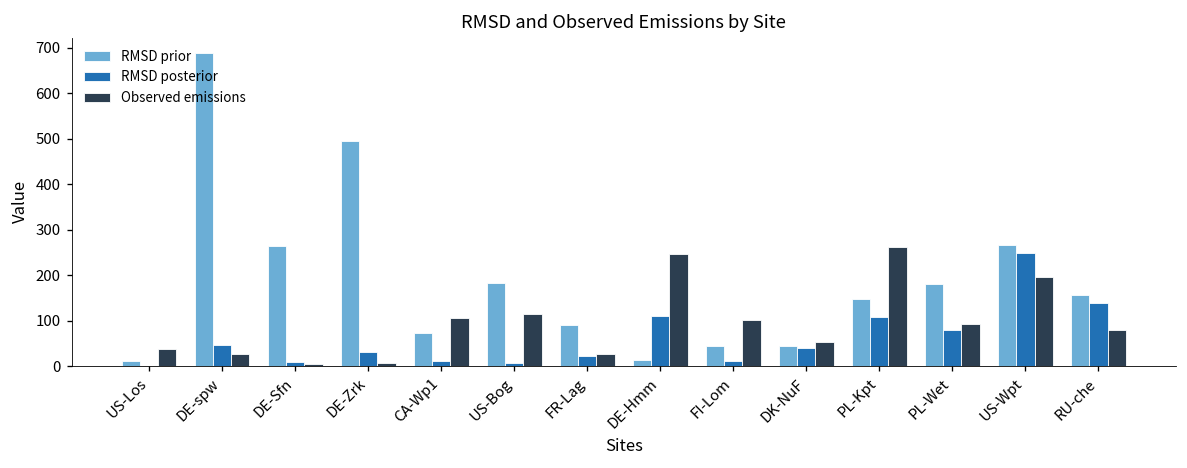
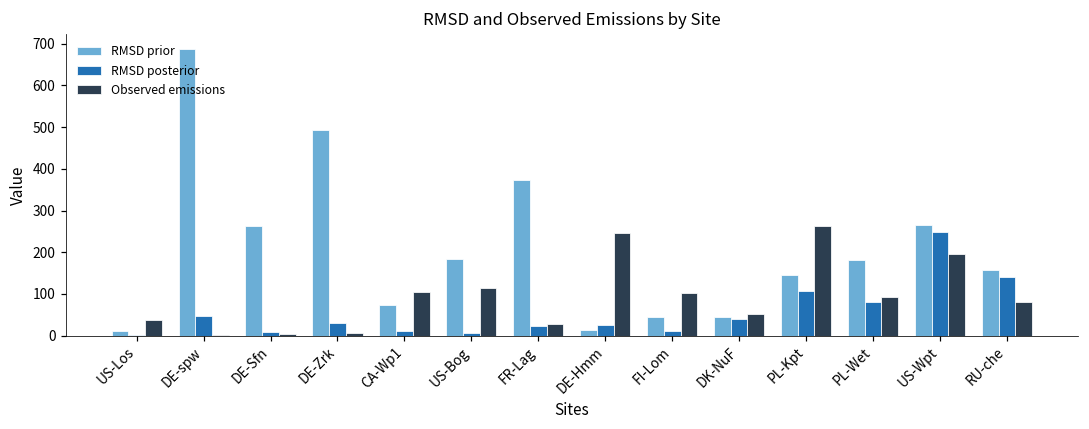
  {
    "RMSD prior": {
      "US-Los": 10,
      "DE-spw": 690,
      "DE-Sfn": 260,
      "DE-Zrk": 490,
      "CA-Wp1": 70,
      "US-Bog": 180,
-     "FR-Lag": 90,
+     "FR-Lag": 370,
      "DE-Hmm": 10,
      "FI-Lom": 40,
      "DK-NuF": 40,
      "PL-Kpt": 150,
      "PL-Wet": 180,
      "US-Wpt": 270,
      "RU-che": 160
    },
    "RMSD posterior": {
      "DE-spw": 50,
      "DE-Sfn": 10,
      "DE-Zrk": 30,
      "CA-Wp1": 10,
      "US-Bog": 10,
      "FR-Lag": 20,
-     "DE-Hmm": 110,
+     "DE-Hmm": 30,
      "FI-Lom": 10,
      "DK-NuF": 40,
      "PL-Kpt": 110,
      "PL-Wet": 80,
      "US-Wpt": 250,
      "RU-che": 140
    },
    "Observed emissions": {
      "US-Los": 40,
-     "DE-spw": 30,
+     "DE-spw": 0,
      "CA-Wp1": 110,
      "US-Bog": 110,
      "FR-Lag": 30,
      "DE-Hmm": 250,
      "FI-Lom": 100,
      "DK-NuF": 50,
      "PL-Kpt": 260,
      "PL-Wet": 90,
      "US-Wpt": 200,
      "RU-che": 80
    }
  }
